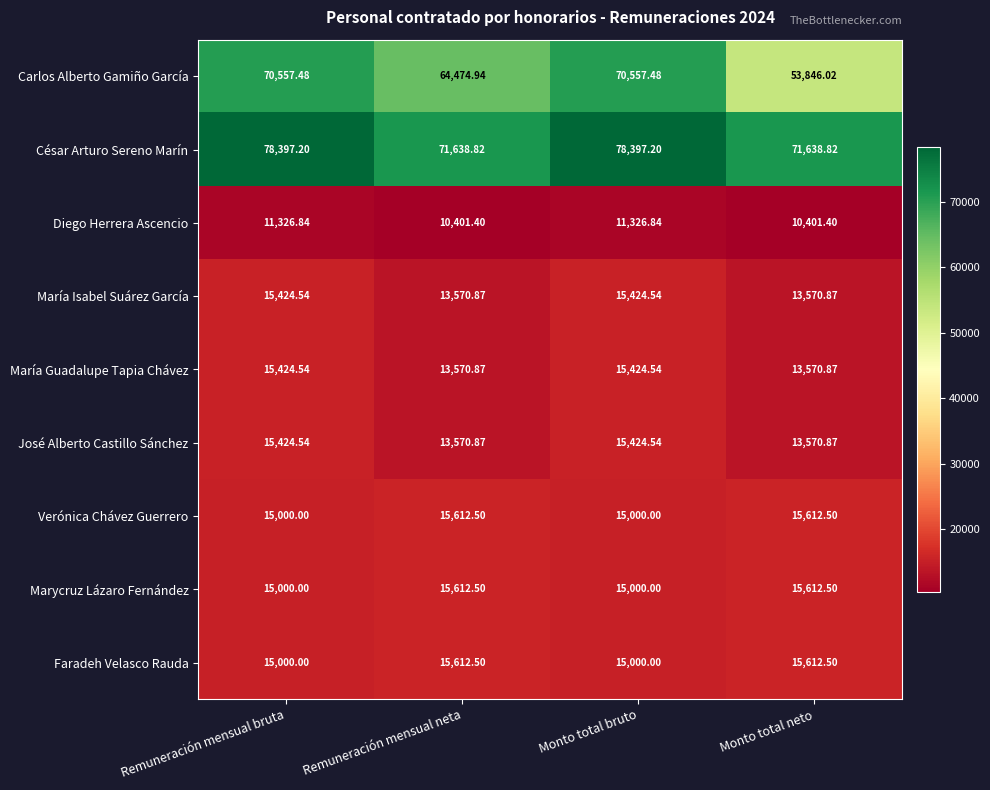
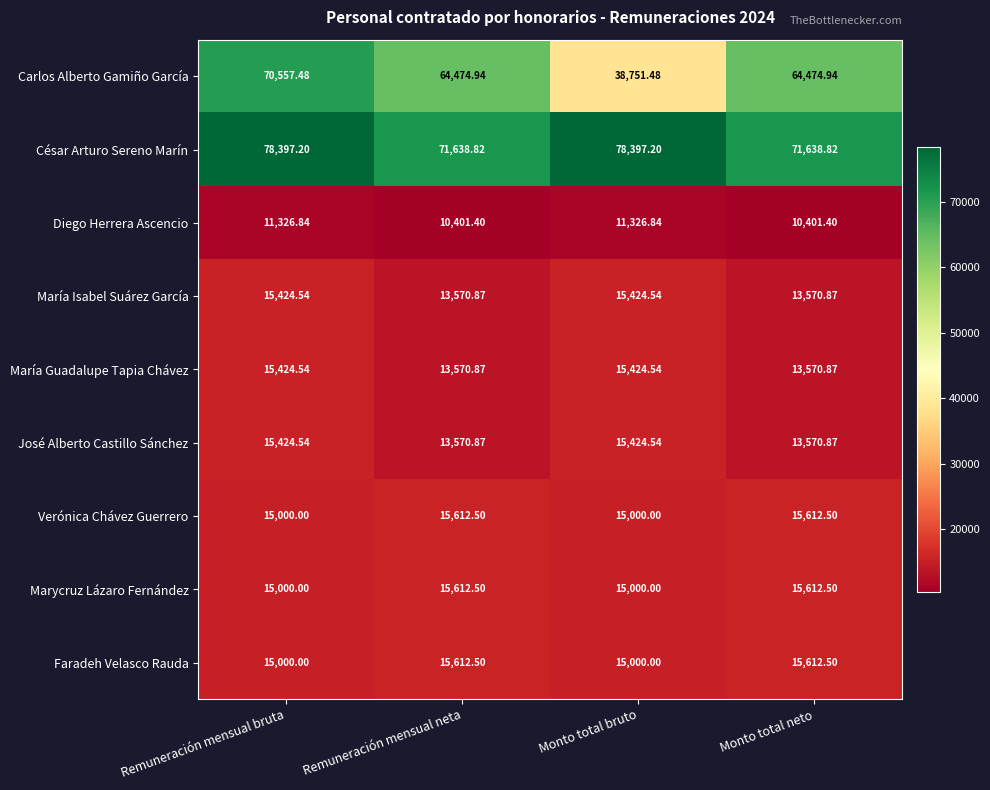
  {
    "Carlos Alberto Gamiño García": {
      "Remuneración mensual bruta": "70,557.48",
      "Remuneración mensual neta": "64,474.94",
-     "Monto total bruto": "70,557.48",
-     "Monto total neto": "53,846.02"
+     "Monto total bruto": "38,751.48",
+     "Monto total neto": "64,474.94"
    },
    "César Arturo Sereno Marín": {
      "Remuneración mensual bruta": "78,397.20",
      "Remuneración mensual neta": "71,638.82",
      "Monto total bruto": "78,397.20",
      "Monto total neto": "71,638.82"
    },
    "Diego Herrera Ascencio": {
      "Remuneración mensual bruta": "11,326.84",
      "Remuneración mensual neta": "10,401.40",
      "Monto total bruto": "11,326.84",
      "Monto total neto": "10,401.40"
    },
    "María Isabel Suárez García": {
      "Remuneración mensual bruta": "15,424.54",
      "Remuneración mensual neta": "13,570.87",
      "Monto total bruto": "15,424.54",
      "Monto total neto": "13,570.87"
    },
    "María Guadalupe Tapia Chávez": {
      "Remuneración mensual bruta": "15,424.54",
      "Remuneración mensual neta": "13,570.87",
      "Monto total bruto": "15,424.54",
      "Monto total neto": "13,570.87"
    },
    "José Alberto Castillo Sánchez": {
      "Remuneración mensual bruta": "15,424.54",
      "Remuneración mensual neta": "13,570.87",
      "Monto total bruto": "15,424.54",
      "Monto total neto": "13,570.87"
    },
    "Verónica Chávez Guerrero": {
      "Remuneración mensual bruta": "15,000.00",
      "Remuneración mensual neta": "15,612.50",
      "Monto total bruto": "15,000.00",
      "Monto total neto": "15,612.50"
    },
    "Marycruz Lázaro Fernández": {
      "Remuneración mensual bruta": "15,000.00",
      "Remuneración mensual neta": "15,612.50",
      "Monto total bruto": "15,000.00",
      "Monto total neto": "15,612.50"
    },
    "Faradeh Velasco Rauda": {
      "Remuneración mensual bruta": "15,000.00",
      "Remuneración mensual neta": "15,612.50",
      "Monto total bruto": "15,000.00",
      "Monto total neto": "15,612.50"
    }
  }
